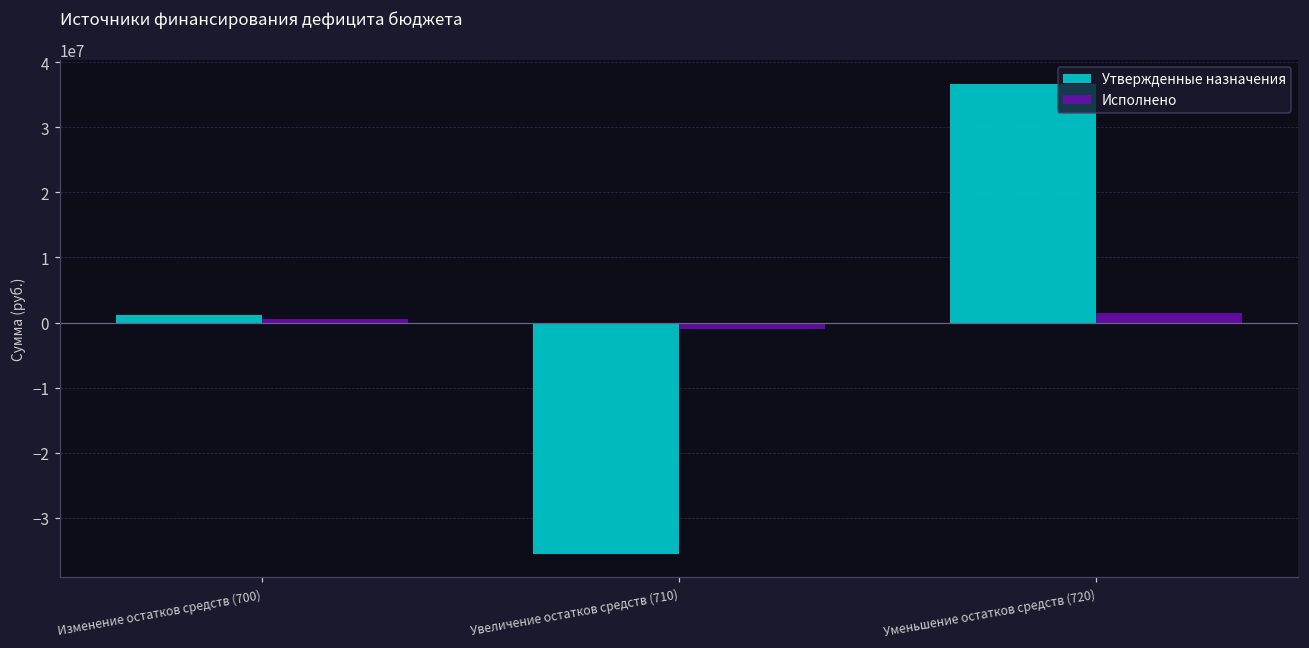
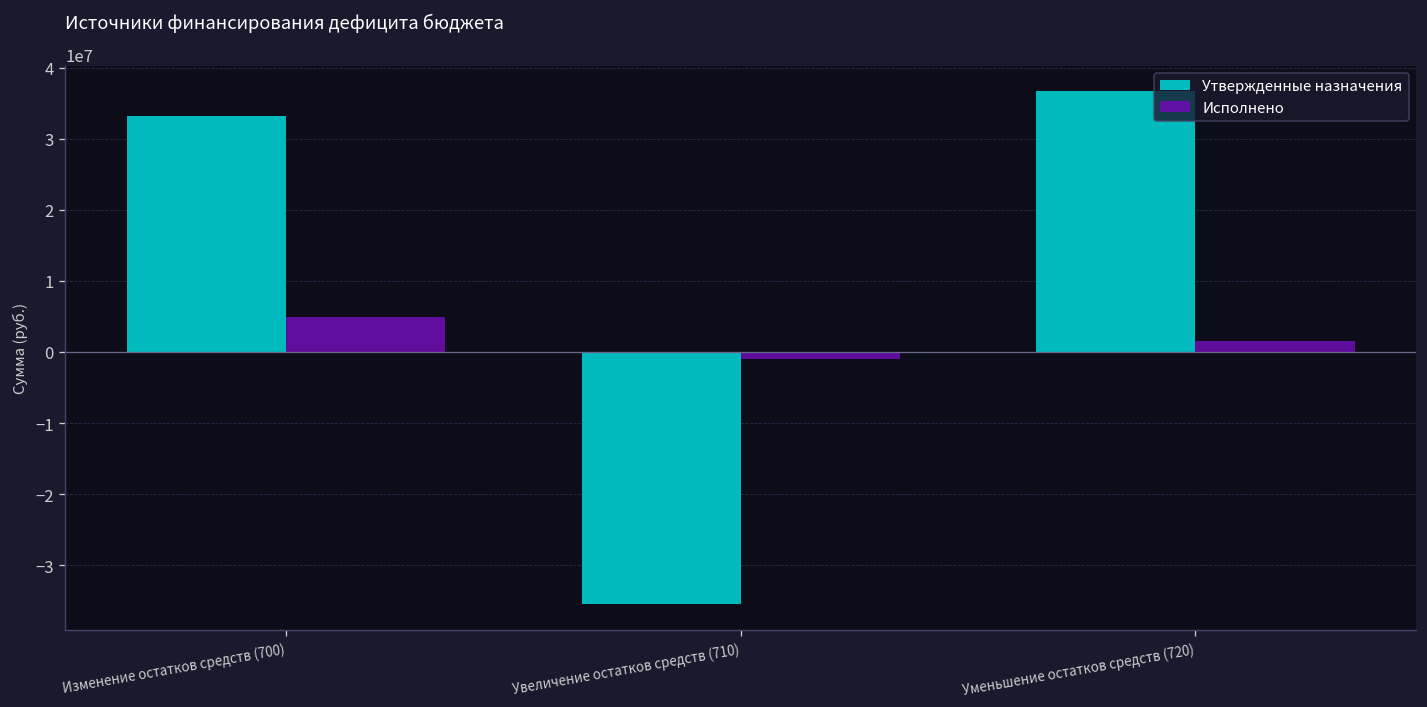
  {
    "Утвержденные назначения": {
-     "Изменение остатков средств (700)": 1000000,
+     "Изменение остатков средств (700)": 33000000,
      "Увеличение остатков средств (710)": -35000000,
      "Уменьшение остатков средств (720)": 37000000
    },
    "Исполнено": {
-     "Изменение остатков средств (700)": 1000000,
+     "Изменение остатков средств (700)": 5000000,
      "Увеличение остатков средств (710)": -1000000,
      "Уменьшение остатков средств (720)": 2000000
    }
  }
